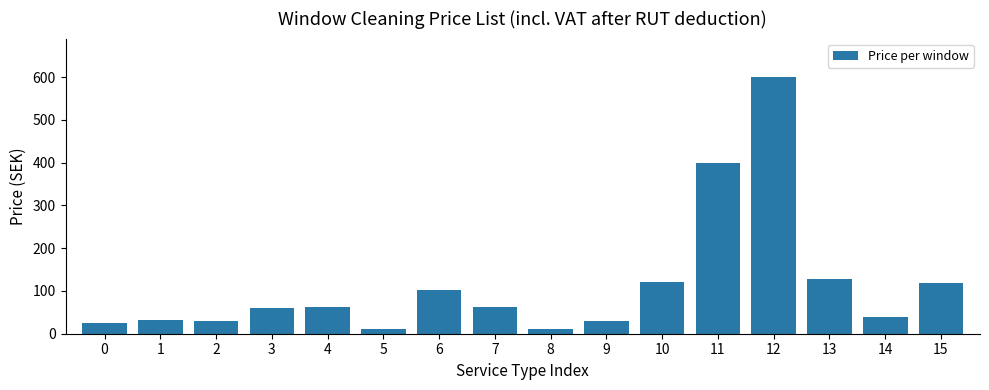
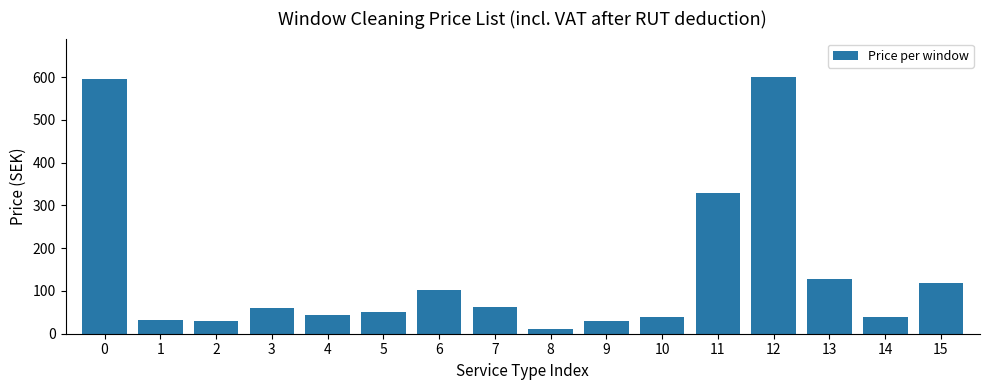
  {
-   "0": 30,
+   "0": 600,
    "1": 30,
    "2": 30,
    "3": 60,
-   "4": 60,
-   "5": 10,
+   "4": 40,
+   "5": 50,
    "6": 100,
    "7": 60,
    "8": 10,
    "9": 30,
-   "10": 120,
-   "11": 400,
+   "10": 40,
+   "11": 330,
    "12": 600,
    "13": 130,
    "14": 40,
    "15": 120
  }
